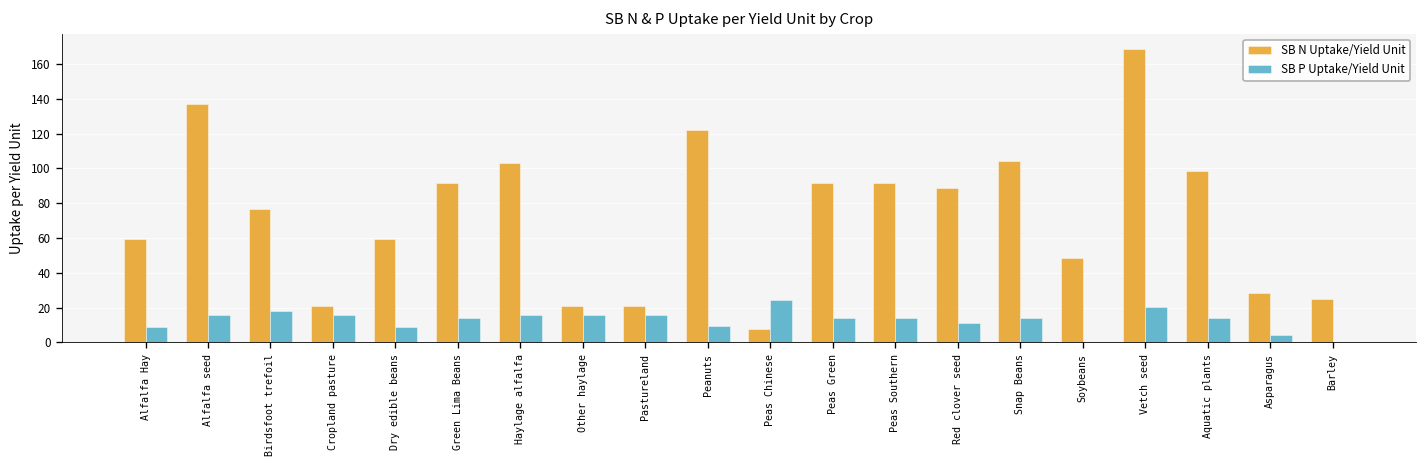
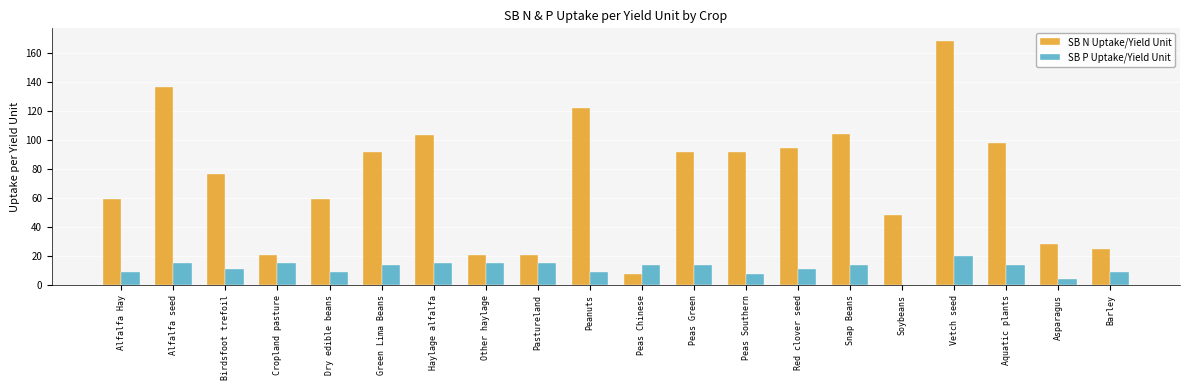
  {
    "SB N Uptake/Yield Unit": {
      "Alfalfa Hay": 60,
      "Alfalfa seed": 137,
      "Birdsfoot trefoil": 77,
      "Cropland pasture": 21,
      "Dry edible beans": 60,
      "Green Lima Beans": 92,
      "Haylage alfalfa": 103,
      "Other haylage": 21,
      "Pastureland": 21,
      "Peanuts": 122,
      "Peas Chinese": 8,
      "Peas Green": 92,
      "Peas Southern": 92,
-     "Red clover seed": 89,
+     "Red clover seed": 95,
      "Snap Beans": 104,
      "Soybeans": 49,
      "Vetch seed": 169,
      "Aquatic plants": 98,
      "Asparagus": 28,
      "Barley": 25
    },
    "SB P Uptake/Yield Unit": {
      "Alfalfa Hay": 9,
      "Alfalfa seed": 15,
-     "Birdsfoot trefoil": 18,
+     "Birdsfoot trefoil": 11,
      "Cropland pasture": 16,
      "Dry edible beans": 9,
      "Green Lima Beans": 14,
      "Haylage alfalfa": 16,
      "Other haylage": 16,
      "Pastureland": 16,
      "Peanuts": 9,
-     "Peas Chinese": 24,
+     "Peas Chinese": 14,
      "Peas Green": 14,
-     "Peas Southern": 14,
+     "Peas Southern": 8,
      "Red clover seed": 11,
      "Snap Beans": 14,
      "Vetch seed": 20,
      "Aquatic plants": 14,
      "Asparagus": 4,
-     "Barley": 0
+     "Barley": 9
    }
  }
